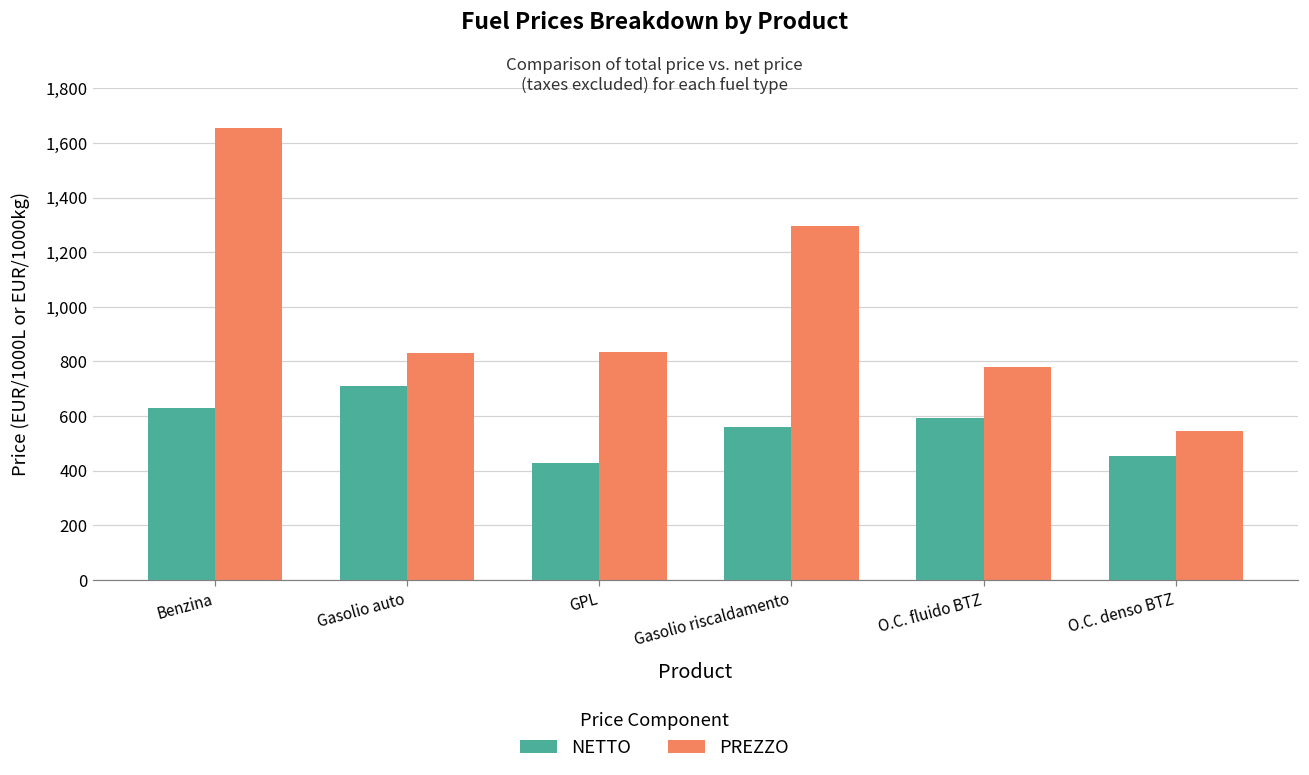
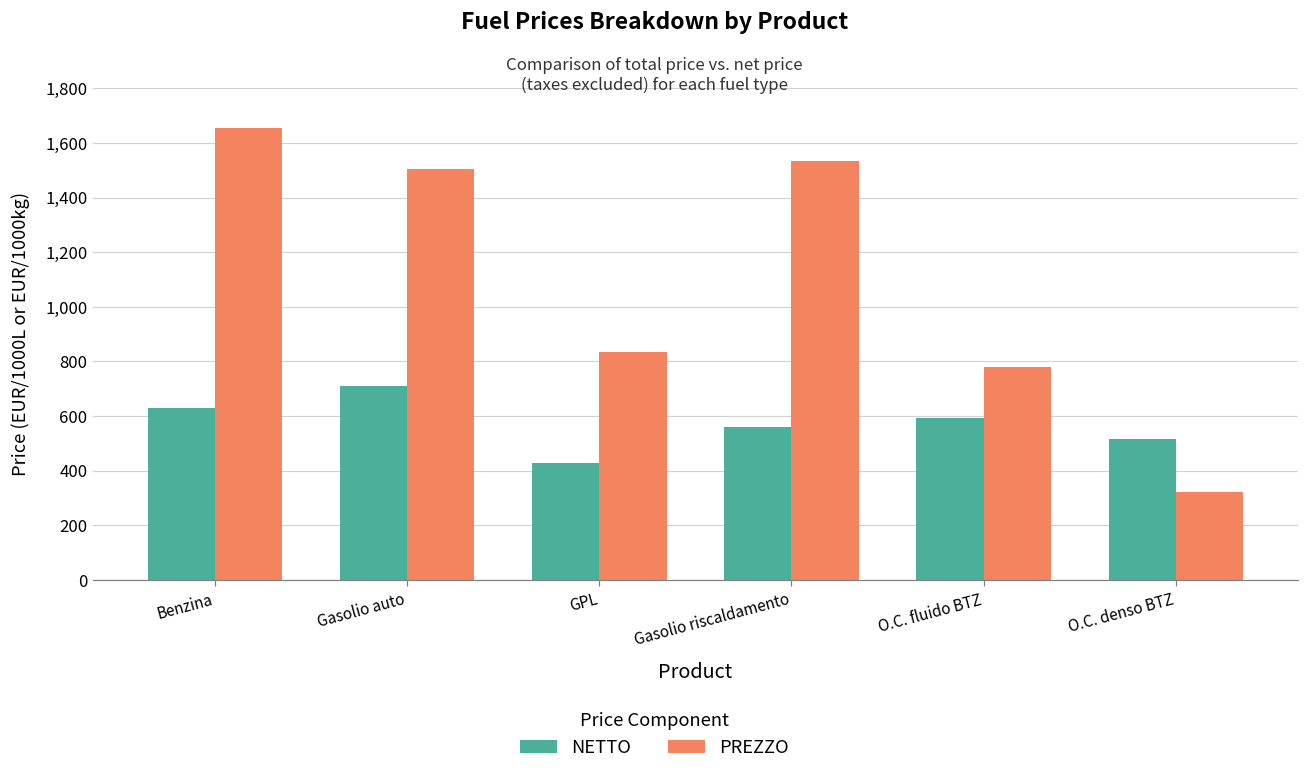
  {
    "NETTO": {
      "Benzina": "630",
      "Gasolio auto": "710",
      "GPL": "430",
      "Gasolio riscaldamento": "560",
      "O.C. fluido BTZ": "590",
-     "O.C. denso BTZ": "450"
+     "O.C. denso BTZ": "520"
    },
    "PREZZO": {
      "Benzina": "1,660",
-     "Gasolio auto": "830",
+     "Gasolio auto": "1,500",
      "GPL": "840",
-     "Gasolio riscaldamento": "1,300",
+     "Gasolio riscaldamento": "1,530",
      "O.C. fluido BTZ": "780",
-     "O.C. denso BTZ": "550"
+     "O.C. denso BTZ": "320"
    }
  }
